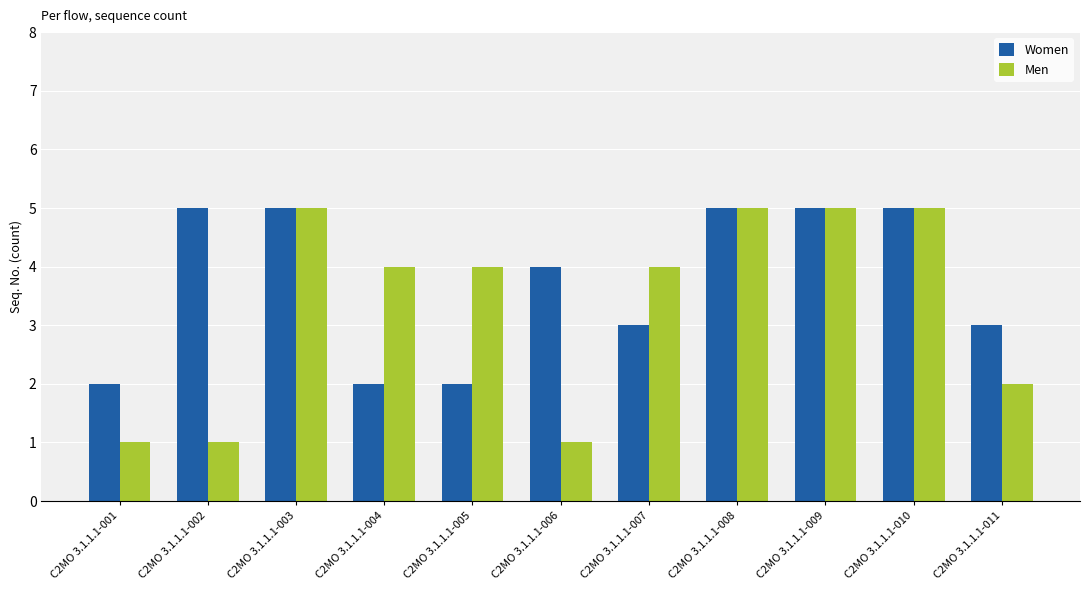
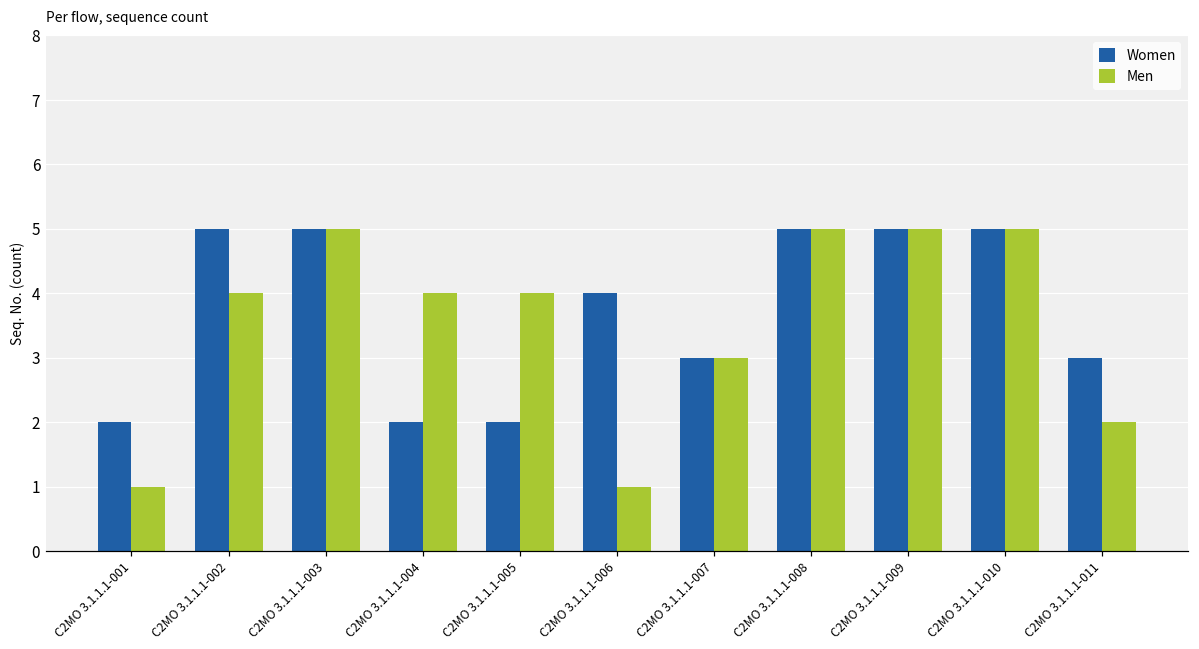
  {
    "Women": {
      "C2MO 3.1.1.1-001": 2,
      "C2MO 3.1.1.1-002": 5,
      "C2MO 3.1.1.1-003": 5,
      "C2MO 3.1.1.1-004": 2,
      "C2MO 3.1.1.1-005": 2,
      "C2MO 3.1.1.1-006": 4,
      "C2MO 3.1.1.1-007": 3,
      "C2MO 3.1.1.1-008": 5,
      "C2MO 3.1.1.1-009": 5,
      "C2MO 3.1.1.1-010": 5,
      "C2MO 3.1.1.1-011": 3
    },
    "Men": {
      "C2MO 3.1.1.1-001": 1,
-     "C2MO 3.1.1.1-002": 1,
+     "C2MO 3.1.1.1-002": 4,
      "C2MO 3.1.1.1-003": 5,
      "C2MO 3.1.1.1-004": 4,
      "C2MO 3.1.1.1-005": 4,
      "C2MO 3.1.1.1-006": 1,
-     "C2MO 3.1.1.1-007": 4,
+     "C2MO 3.1.1.1-007": 3,
      "C2MO 3.1.1.1-008": 5,
      "C2MO 3.1.1.1-009": 5,
      "C2MO 3.1.1.1-010": 5,
      "C2MO 3.1.1.1-011": 2
    }
  }
